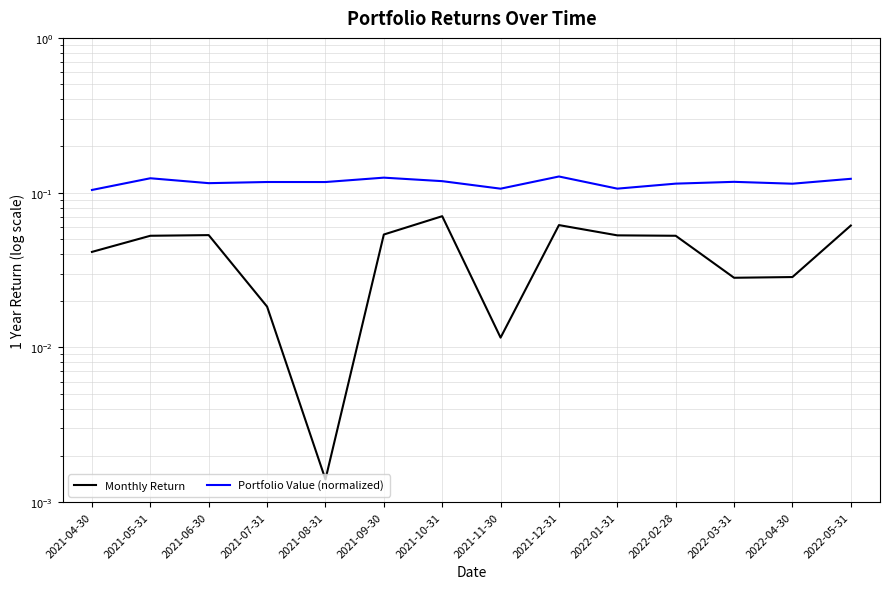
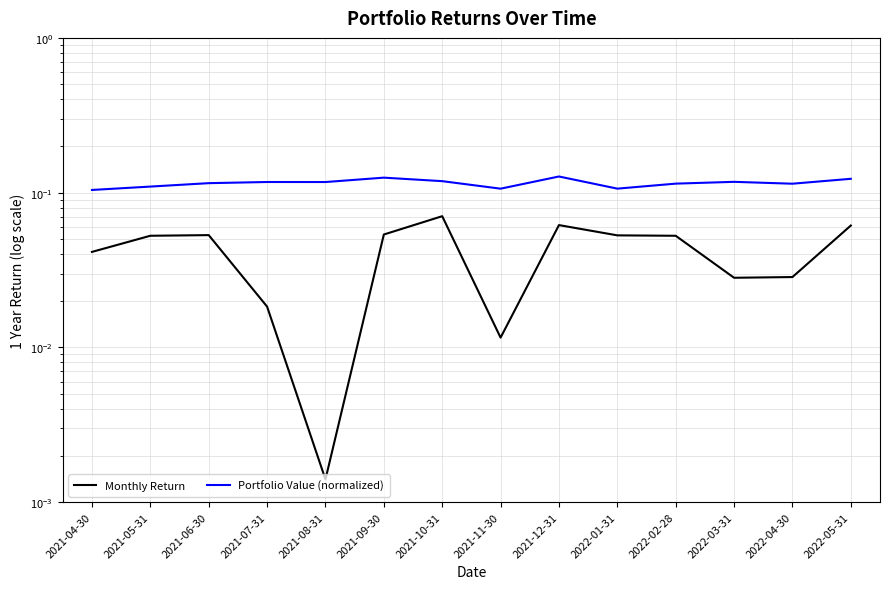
  {
    "Monthly Return": {
      "2021-04-30": 0.04,
      "2021-05-31": 0.053,
      "2021-06-30": 0.053,
      "2021-07-31": 0.018,
      "2021-09-30": 0.054,
      "2021-10-31": 0.07,
      "2021-11-30": 0.012,
      "2021-12-31": 0.06,
      "2022-01-31": 0.053,
      "2022-02-28": 0.053,
      "2022-03-31": 0.028,
      "2022-04-30": 0.028,
      "2022-05-31": 0.06
    },
    "Portfolio Value (normalized)": {
      "2021-04-30": 0.10,
-     "2021-05-31": 0.12,
+     "2021-05-31": 0.11,
      "2021-06-30": 0.12,
      "2021-07-31": 0.12,
      "2021-08-31": 0.12,
      "2021-09-30": 0.12,
      "2021-10-31": 0.12,
      "2021-11-30": 0.11,
      "2021-12-31": 0.13,
      "2022-01-31": 0.11,
      "2022-02-28": 0.11,
      "2022-03-31": 0.12,
      "2022-04-30": 0.11,
      "2022-05-31": 0.12
    }
  }
